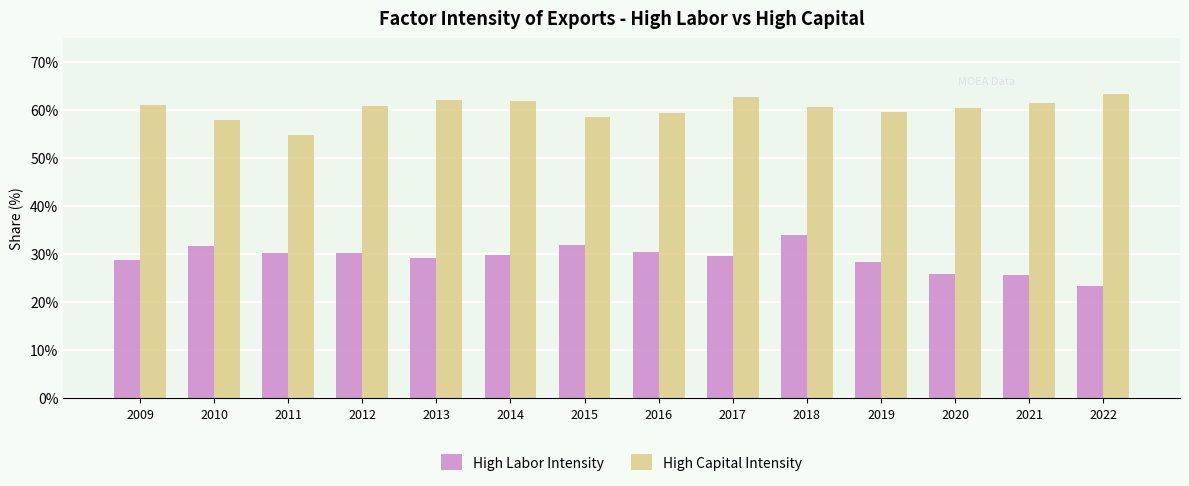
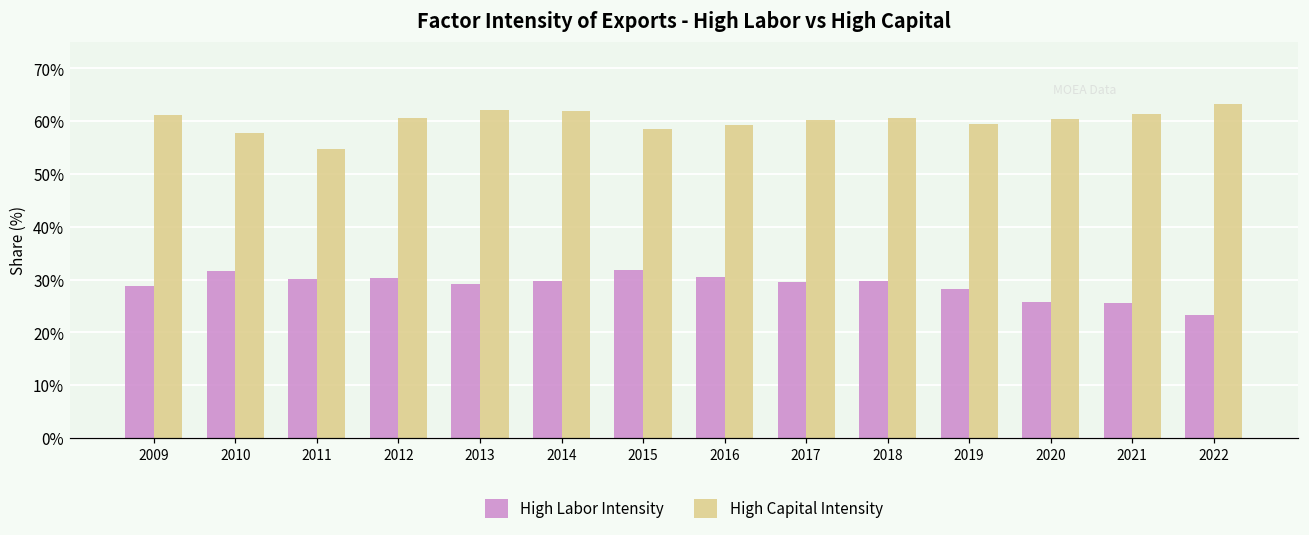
  {
    "High Labor Intensity": {
      "2009": "29%",
      "2010": "32%",
      "2011": "30%",
      "2012": "30%",
      "2013": "29%",
      "2014": "30%",
      "2015": "32%",
      "2016": "30%",
      "2017": "29%",
-     "2018": "34%",
+     "2018": "30%",
      "2019": "28%",
      "2020": "26%",
      "2021": "26%",
      "2022": "23%"
    },
    "High Capital Intensity": {
      "2009": "61%",
      "2010": "58%",
      "2011": "55%",
      "2012": "61%",
      "2013": "62%",
      "2014": "62%",
      "2015": "59%",
      "2016": "59%",
-     "2017": "63%",
+     "2017": "60%",
      "2018": "61%",
      "2019": "59%",
      "2020": "60%",
      "2021": "61%",
      "2022": "63%"
    }
  }
